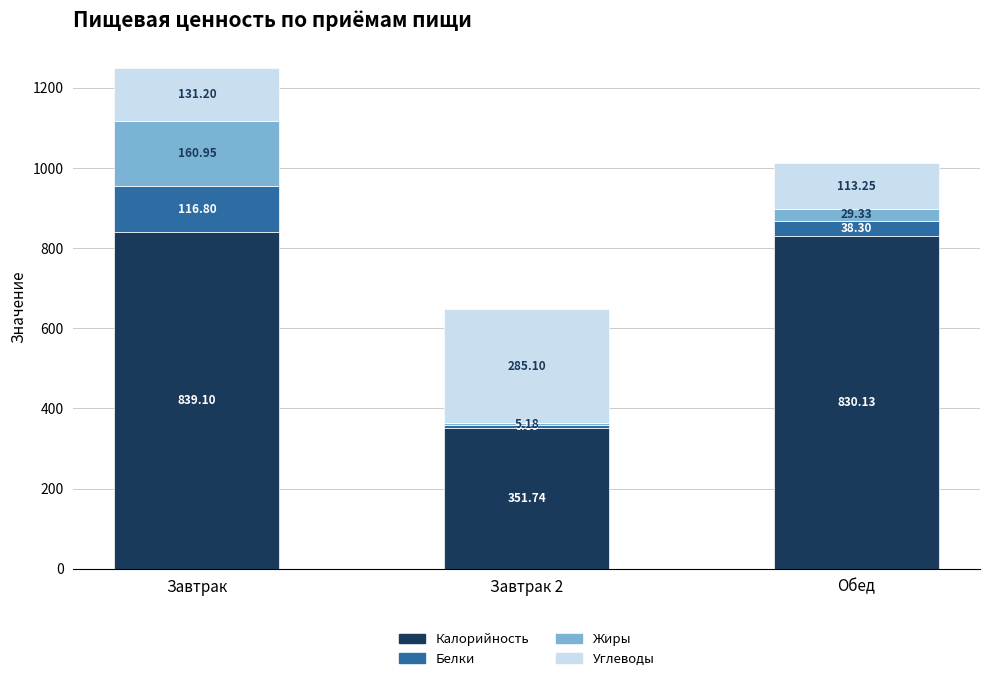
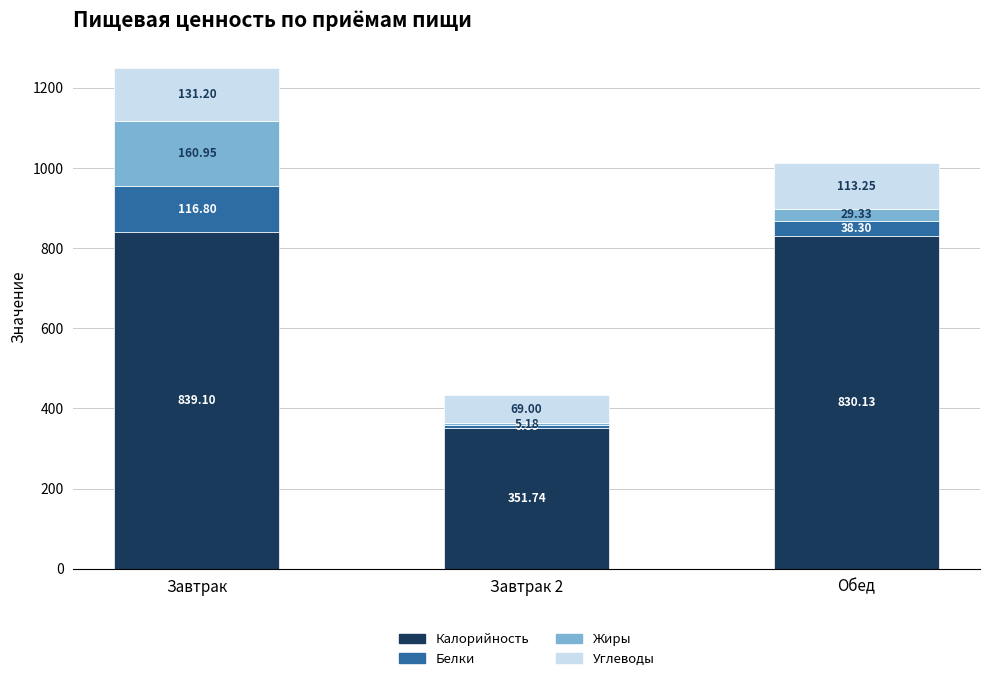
  {
    "Калорийность": {
      "Завтрак": 839.10,
      "Завтрак 2": 351.74,
      "Обед": 830.13
    },
    "Белки": {
      "Завтрак": 116.80,
      "Обед": 38.30
    },
    "Жиры": {
      "Завтрак": 160.95,
      "Обед": 29.33
    },
    "Углеводы": {
      "Завтрак": 131.20,
-     "Завтрак 2": 285.10,
+     "Завтрак 2": 69.00,
      "Обед": 113.25
    }
  }
